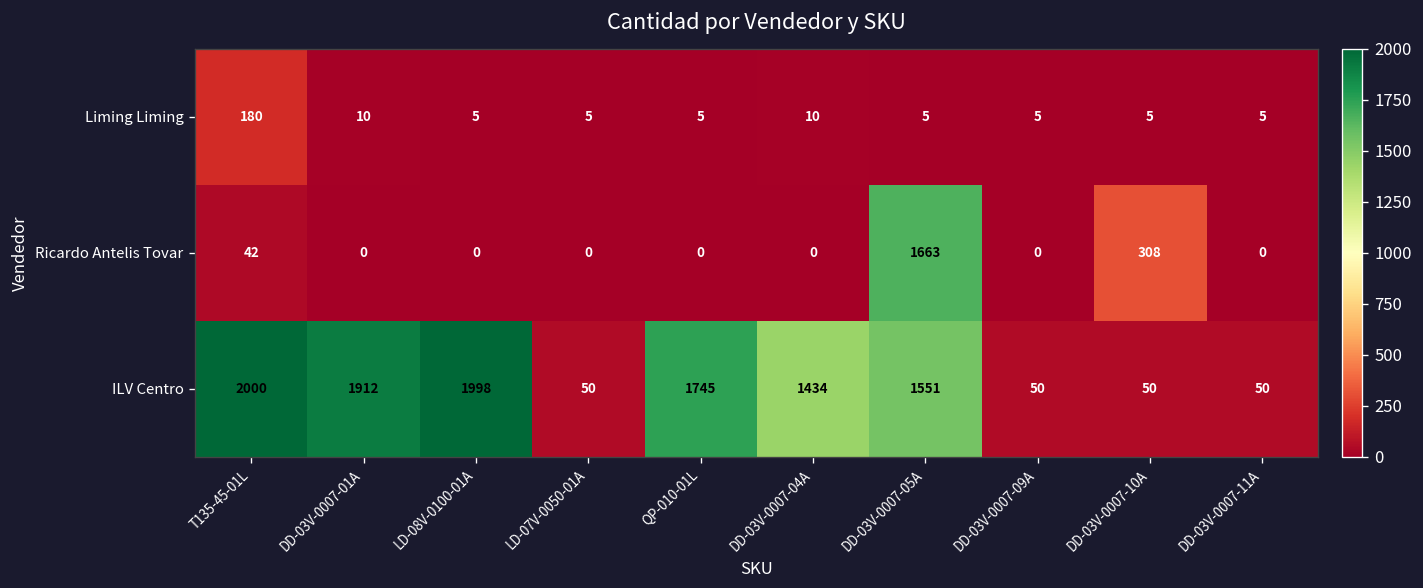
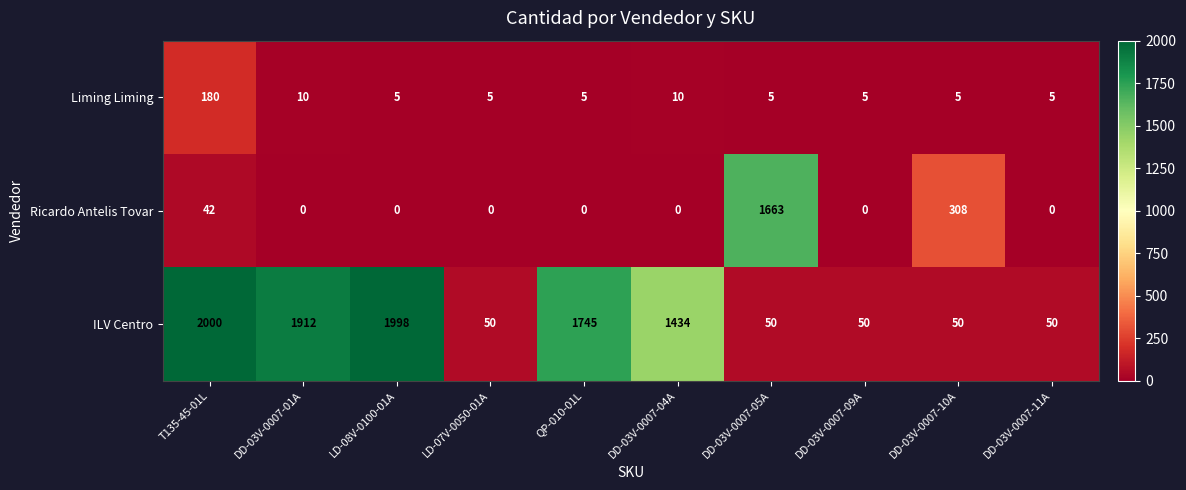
  {
    "Liming Liming": {
      "T135-45-01L": 180,
      "DD-03V-0007-01A": 10,
      "LD-08V-0100-01A": 5,
      "LD-07V-0050-01A": 5,
      "QP-010-01L": 5,
      "DD-03V-0007-04A": 10,
      "DD-03V-0007-05A": 5,
      "DD-03V-0007-09A": 5,
      "DD-03V-0007-10A": 5,
      "DD-03V-0007-11A": 5
    },
    "Ricardo Antelis Tovar": {
      "T135-45-01L": 42,
      "DD-03V-0007-01A": 0,
      "LD-08V-0100-01A": 0,
      "LD-07V-0050-01A": 0,
      "QP-010-01L": 0,
      "DD-03V-0007-04A": 0,
      "DD-03V-0007-05A": 1663,
      "DD-03V-0007-09A": 0,
      "DD-03V-0007-10A": 308,
      "DD-03V-0007-11A": 0
    },
    "ILV Centro": {
      "T135-45-01L": 2000,
      "DD-03V-0007-01A": 1912,
      "LD-08V-0100-01A": 1998,
      "LD-07V-0050-01A": 50,
      "QP-010-01L": 1745,
      "DD-03V-0007-04A": 1434,
-     "DD-03V-0007-05A": 1551,
+     "DD-03V-0007-05A": 50,
      "DD-03V-0007-09A": 50,
      "DD-03V-0007-10A": 50,
      "DD-03V-0007-11A": 50
    }
  }
